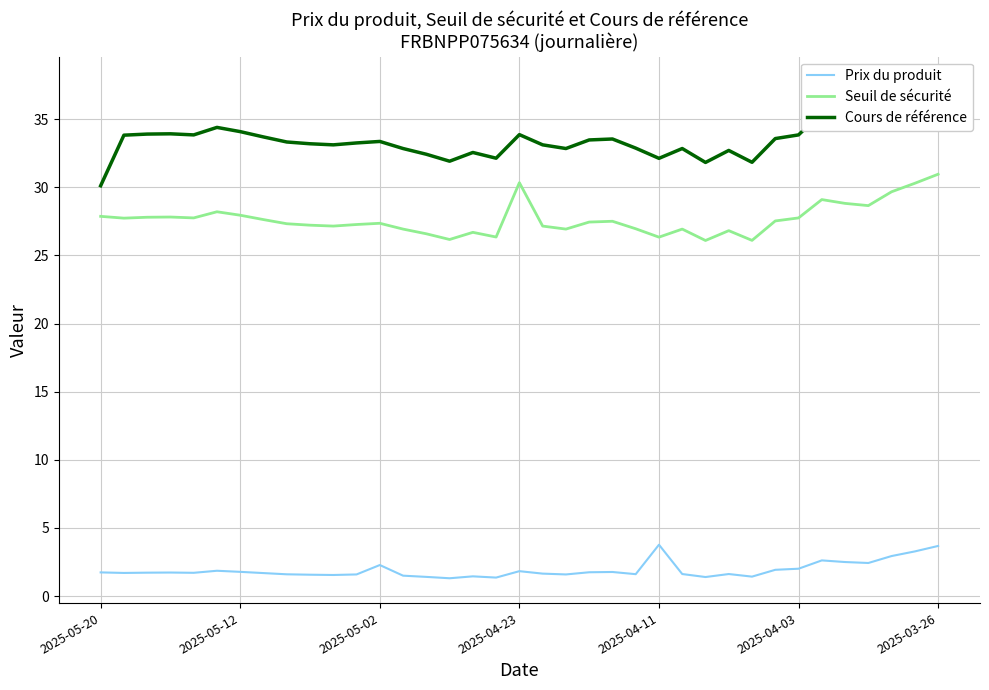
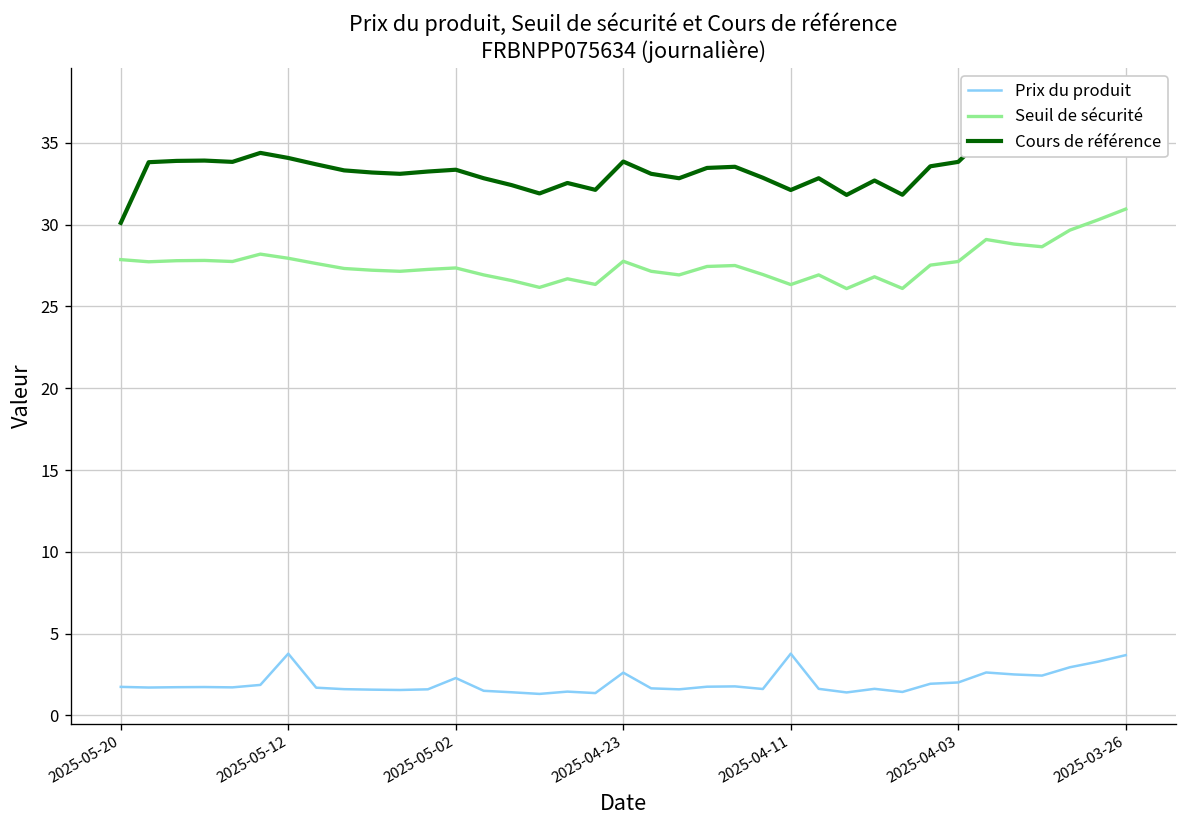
  {
    "Prix du produit": {
      "2025-05-20": 1.7,
-     "2025-05-12": 1.8,
+     "2025-05-12": 3.8,
      "2025-05-02": 2.3,
-     "2025-04-23": 1.8,
+     "2025-04-23": 2.6,
      "2025-04-11": 3.8,
      "2025-04-03": 2.0,
      "2025-03-26": 3.7
    },
    "Seuil de sécurité": {
      "2025-05-20": 27.9,
      "2025-05-12": 27.9,
      "2025-05-02": 27.4,
-     "2025-04-23": 30.3,
+     "2025-04-23": 27.8,
      "2025-04-11": 26.3,
      "2025-04-03": 27.7,
      "2025-03-26": 31.0
    },
    "Cours de référence": {
      "2025-05-20": 30.1,
      "2025-05-12": 34.1,
      "2025-05-02": 33.4,
      "2025-04-23": 33.9,
      "2025-04-11": 32.1,
      "2025-04-03": 33.8
    }
  }
